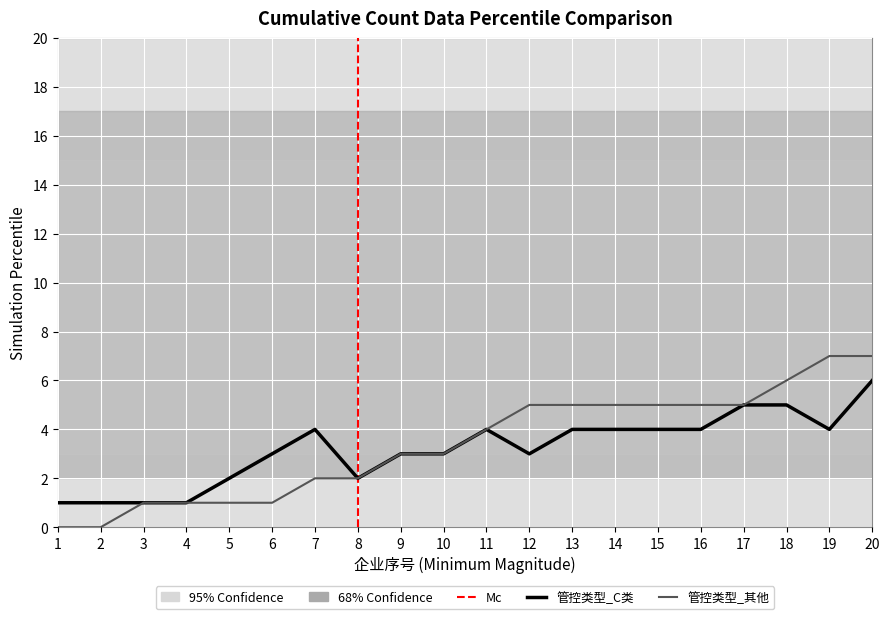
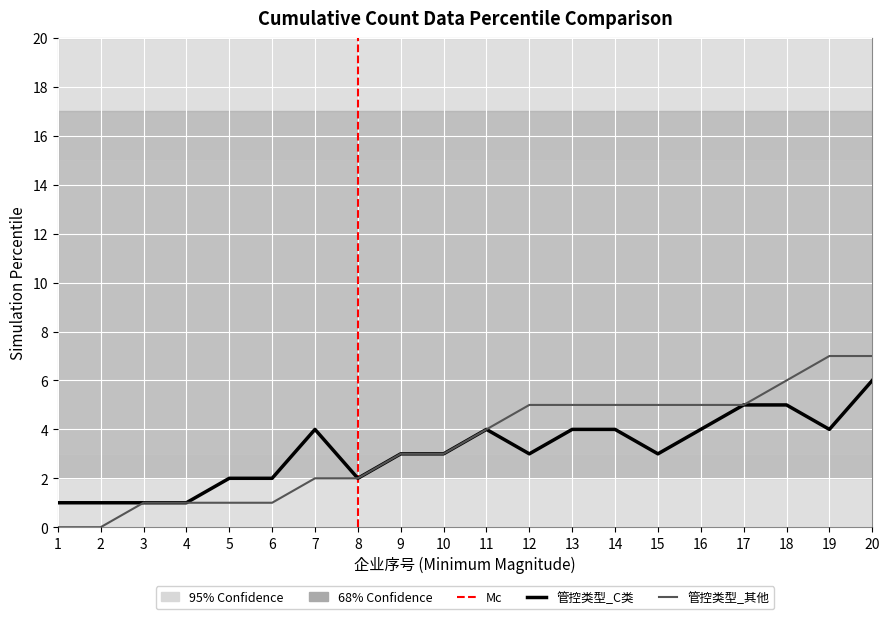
  {
    "管控类型_C类": {
      "1": 1,
      "2": 1,
      "5": 2,
-     "6": 3,
+     "6": 2,
      "7": 4,
      "12": 3,
      "13": 4,
      "14": 4,
-     "15": 4,
+     "15": 3,
      "16": 4,
      "18": 5,
      "19": 4,
      "20": 6
    },
    "管控类型_其他": {
      "1": 0,
      "2": 0,
      "5": 1,
      "6": 1,
      "7": 2,
      "12": 5,
      "13": 5,
      "14": 5,
      "15": 5,
      "16": 5,
      "18": 6,
      "19": 7,
      "20": 7
    }
  }
